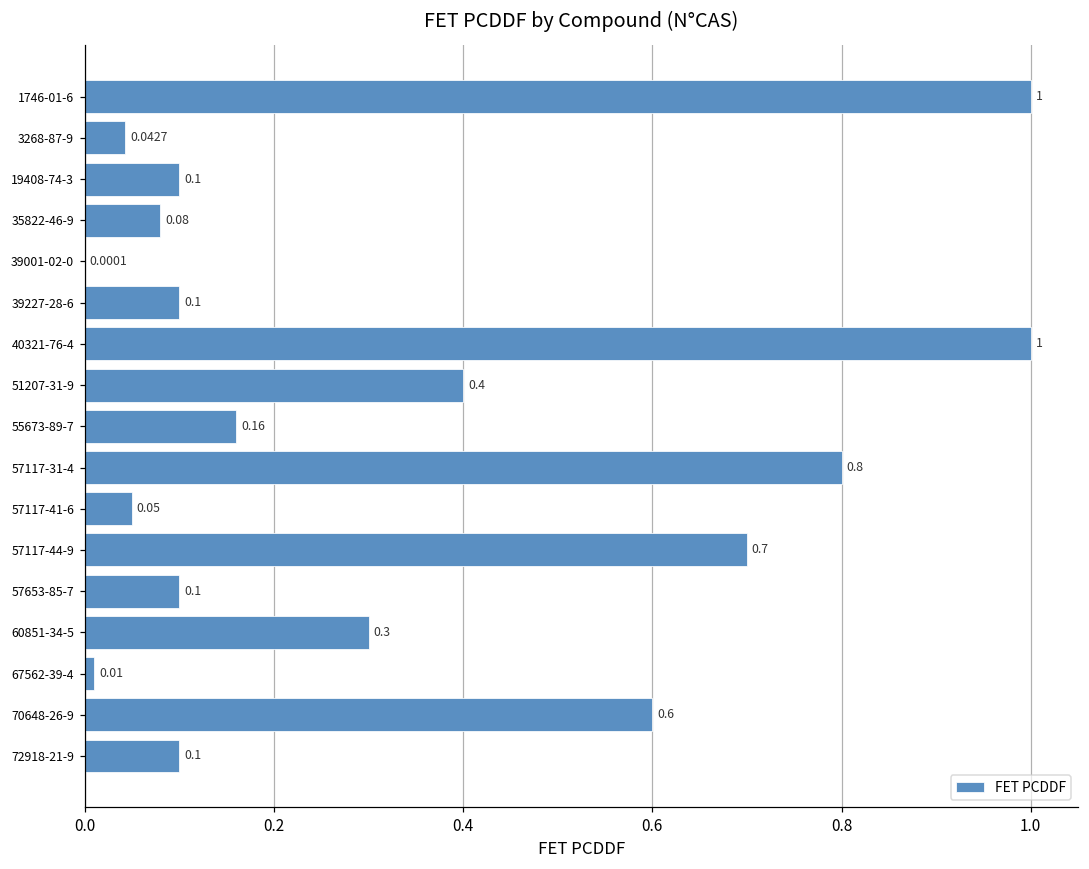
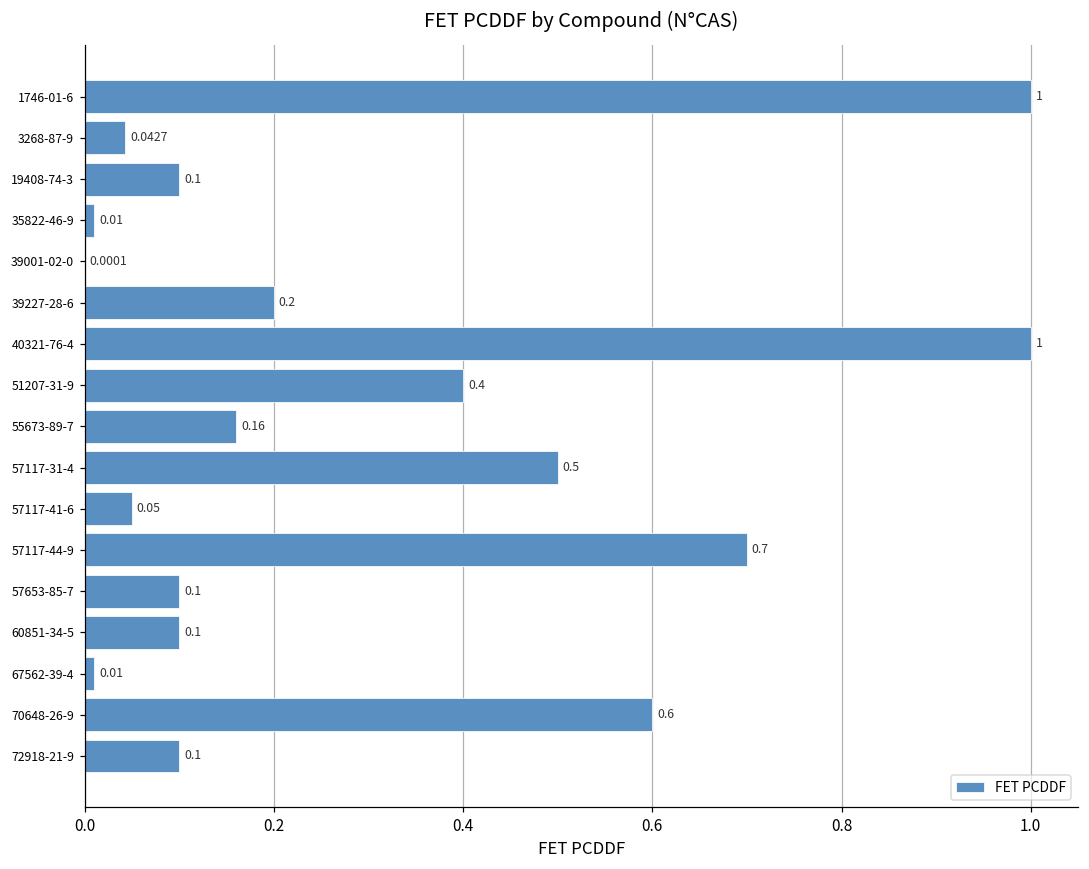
  {
    "1746-01-6": 1,
    "3268-87-9": 0.0427,
    "19408-74-3": 0.1,
-   "35822-46-9": 0.08,
+   "35822-46-9": 0.01,
    "39001-02-0": 0.0001,
-   "39227-28-6": 0.1,
+   "39227-28-6": 0.2,
    "40321-76-4": 1,
    "51207-31-9": 0.4,
    "55673-89-7": 0.16,
-   "57117-31-4": 0.8,
+   "57117-31-4": 0.5,
    "57117-41-6": 0.05,
    "57117-44-9": 0.7,
    "57653-85-7": 0.1,
-   "60851-34-5": 0.3,
+   "60851-34-5": 0.1,
    "67562-39-4": 0.01,
    "70648-26-9": 0.6,
    "72918-21-9": 0.1
  }
